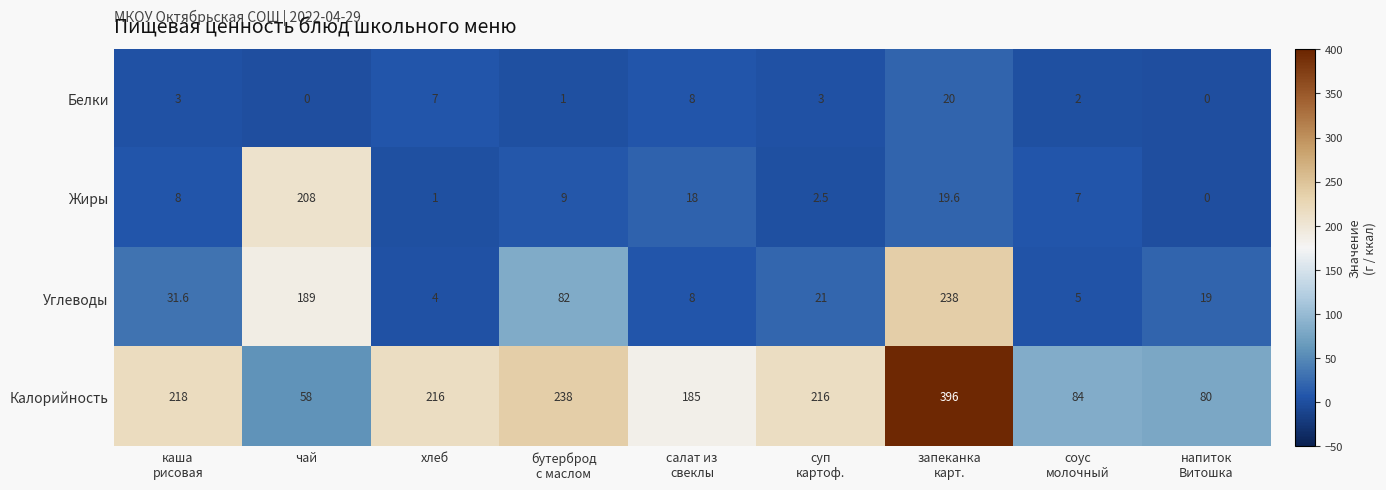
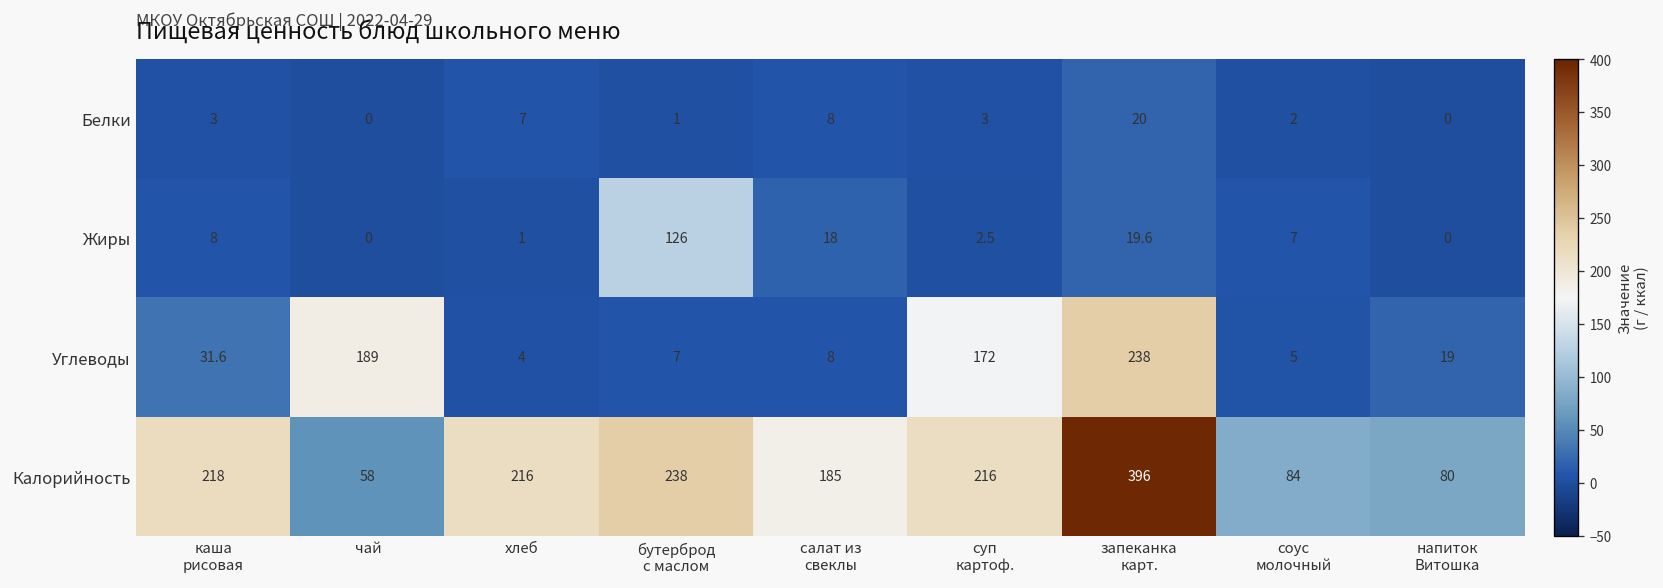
  {
    "Белки": {
      "каша рисовая": 3,
      "чай": 0,
      "хлеб": 7,
      "бутерброд с маслом": 1,
      "салат из свеклы": 8,
      "суп картоф.": 3,
      "запеканка карт.": 20,
      "соус молочный": 2,
      "напиток Витошка": 0
    },
    "Жиры": {
      "каша рисовая": 8,
-     "чай": 208,
+     "чай": 0,
      "хлеб": 1,
-     "бутерброд с маслом": 9,
+     "бутерброд с маслом": 126,
      "салат из свеклы": 18,
      "суп картоф.": 2.5,
      "запеканка карт.": 19.6,
      "соус молочный": 7,
      "напиток Витошка": 0
    },
    "Углеводы": {
      "каша рисовая": 31.6,
      "чай": 189,
      "хлеб": 4,
-     "бутерброд с маслом": 82,
+     "бутерброд с маслом": 7,
      "салат из свеклы": 8,
-     "суп картоф.": 21,
+     "суп картоф.": 172,
      "запеканка карт.": 238,
      "соус молочный": 5,
      "напиток Витошка": 19
    },
    "Калорийность": {
      "каша рисовая": 218,
      "чай": 58,
      "хлеб": 216,
      "бутерброд с маслом": 238,
      "салат из свеклы": 185,
      "суп картоф.": 216,
      "запеканка карт.": 396,
      "соус молочный": 84,
      "напиток Витошка": 80
    }
  }
